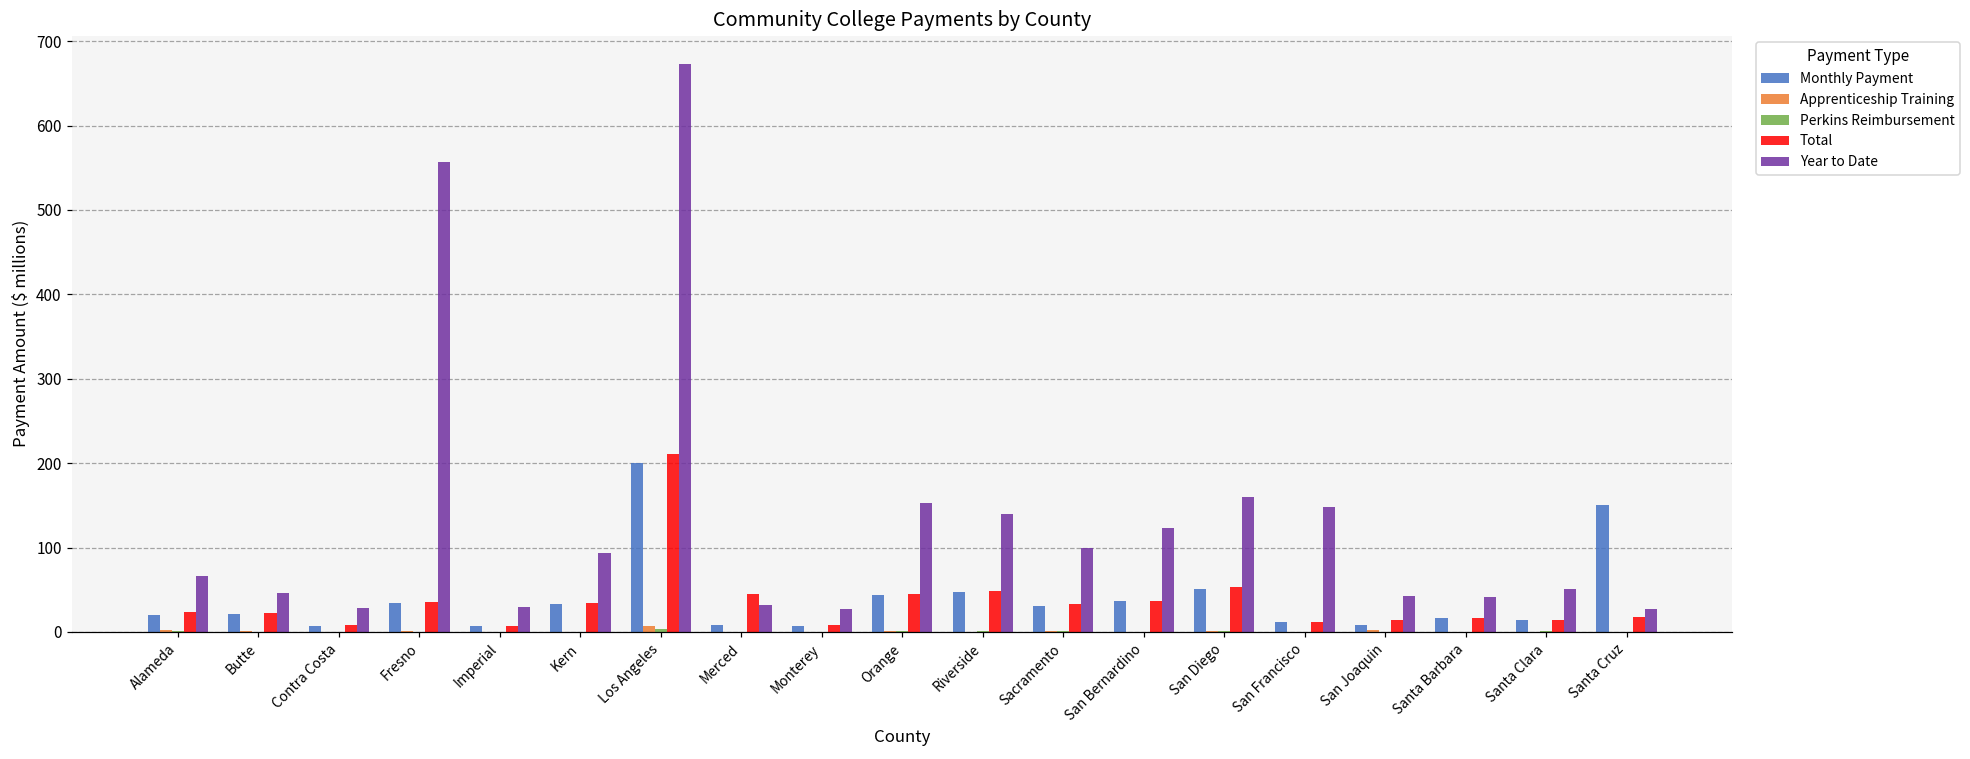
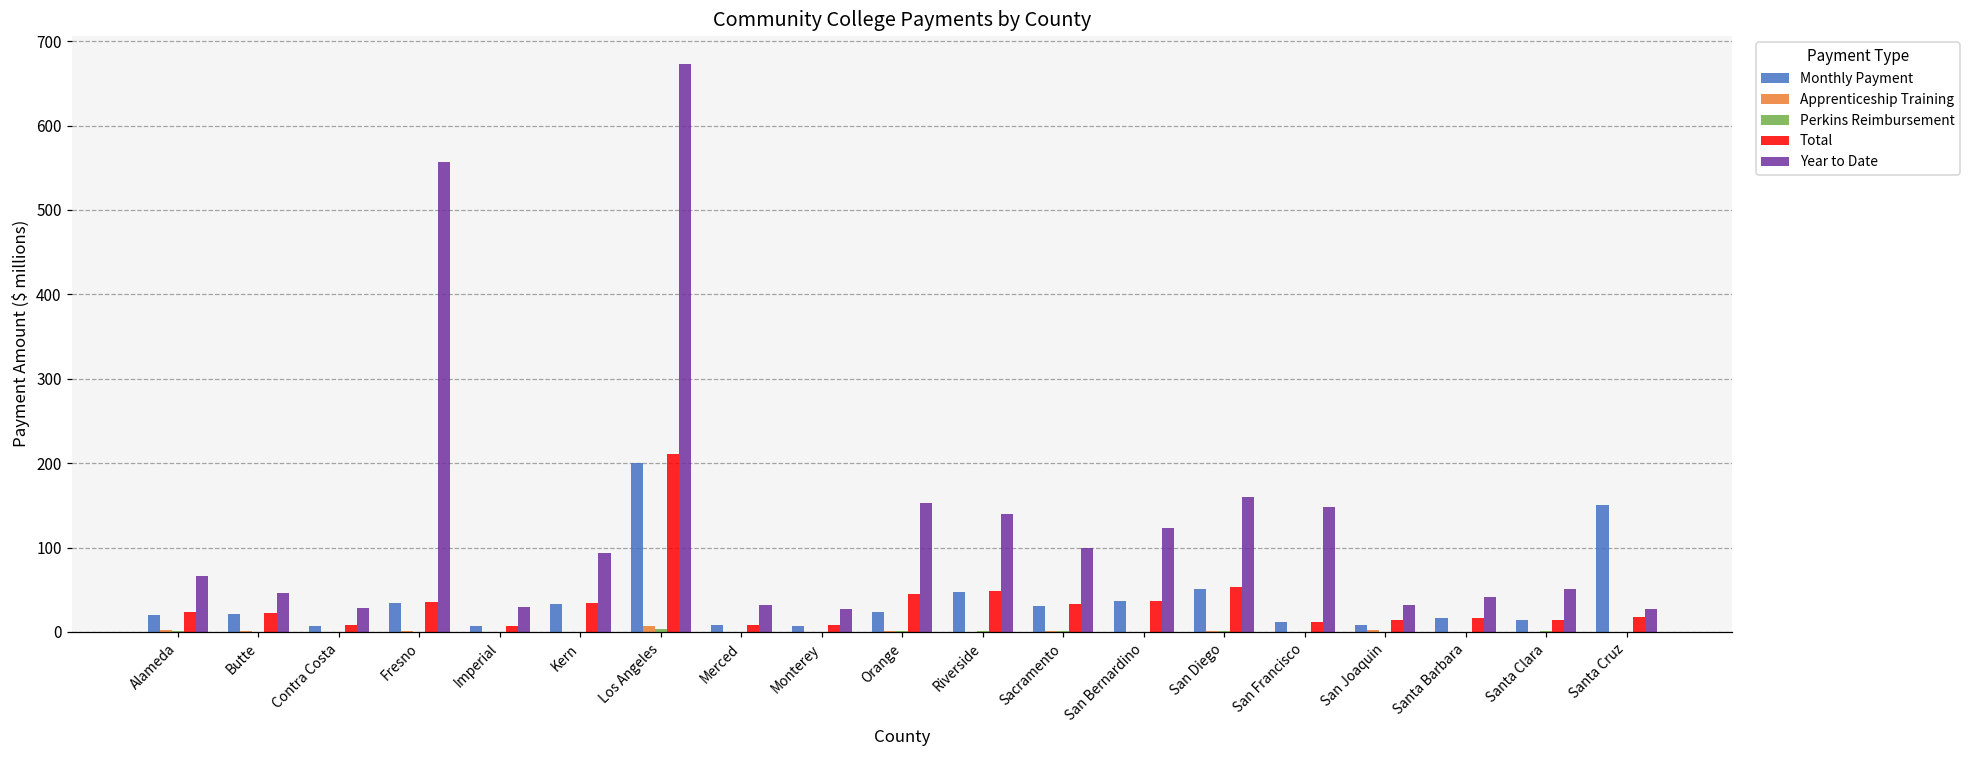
  {
    "Monthly Payment": {
      "Alameda": 20,
      "Butte": 20,
      "Contra Costa": 10,
      "Fresno": 30,
      "Imperial": 10,
      "Kern": 30,
      "Los Angeles": 200,
      "Merced": 10,
      "Monterey": 10,
-     "Orange": 40,
+     "Orange": 20,
      "Riverside": 50,
      "Sacramento": 30,
      "San Bernardino": 40,
      "San Diego": 50,
      "San Francisco": 10,
      "San Joaquin": 10,
      "Santa Barbara": 20,
      "Santa Clara": 10,
      "Santa Cruz": 150
    },
    "Apprenticeship Training": {
      "Imperial": 0,
      "Kern": 0,
      "Los Angeles": 10,
      "Merced": 0,
      "Monterey": 0,
      "Riverside": 0,
      "San Francisco": 0,
      "Santa Barbara": 0,
      "Santa Cruz": 0
    },
    "Perkins Reimbursement": {
      "San Joaquin": 0
    },
    "Total": {
      "Alameda": 20,
      "Butte": 20,
      "Contra Costa": 10,
      "Fresno": 40,
      "Imperial": 10,
      "Kern": 30,
      "Los Angeles": 210,
-     "Merced": 50,
+     "Merced": 10,
      "Monterey": 10,
      "Orange": 50,
      "Riverside": 50,
      "Sacramento": 30,
      "San Bernardino": 40,
      "San Diego": 50,
      "San Francisco": 10,
      "San Joaquin": 10,
      "Santa Barbara": 20,
      "Santa Clara": 10,
      "Santa Cruz": 20
    },
    "Year to Date": {
      "Alameda": 70,
      "Butte": 50,
      "Contra Costa": 30,
      "Fresno": 560,
      "Imperial": 30,
      "Kern": 90,
      "Los Angeles": 670,
      "Merced": 30,
      "Monterey": 30,
      "Orange": 150,
      "Riverside": 140,
      "Sacramento": 100,
      "San Bernardino": 120,
      "San Diego": 160,
      "San Francisco": 150,
-     "San Joaquin": 40,
+     "San Joaquin": 30,
      "Santa Barbara": 40,
      "Santa Clara": 50,
      "Santa Cruz": 30
    }
  }
